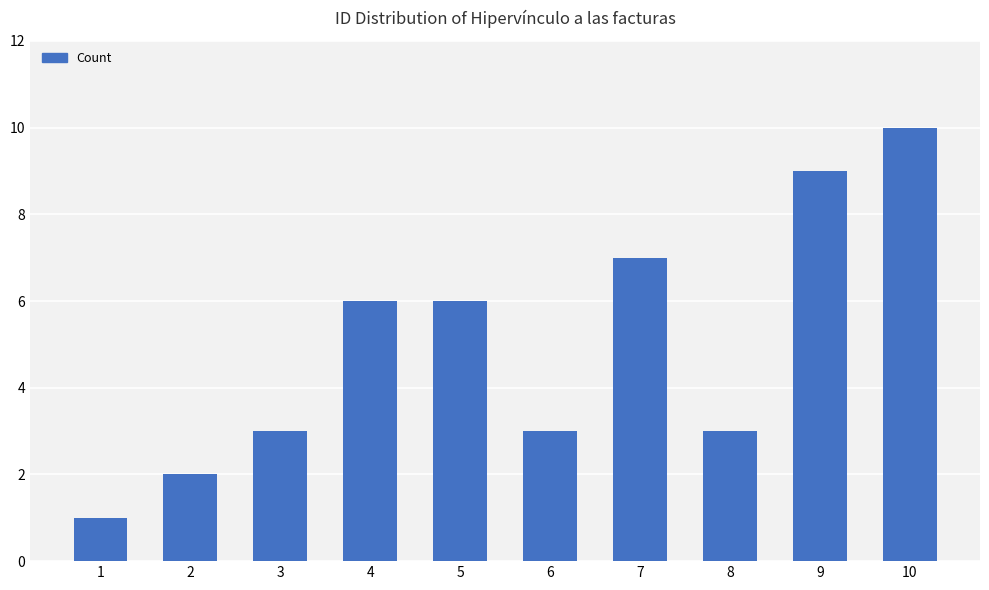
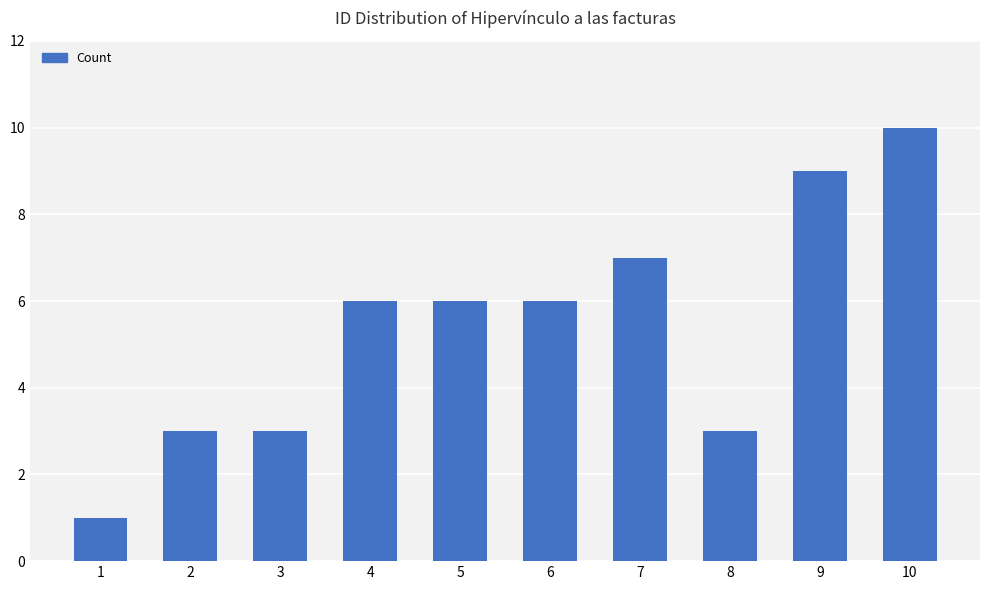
  {
    "1": 1,
-   "2": 2,
+   "2": 3,
    "3": 3,
    "4": 6,
    "5": 6,
-   "6": 3,
+   "6": 6,
    "7": 7,
    "8": 3,
    "9": 9,
    "10": 10
  }
